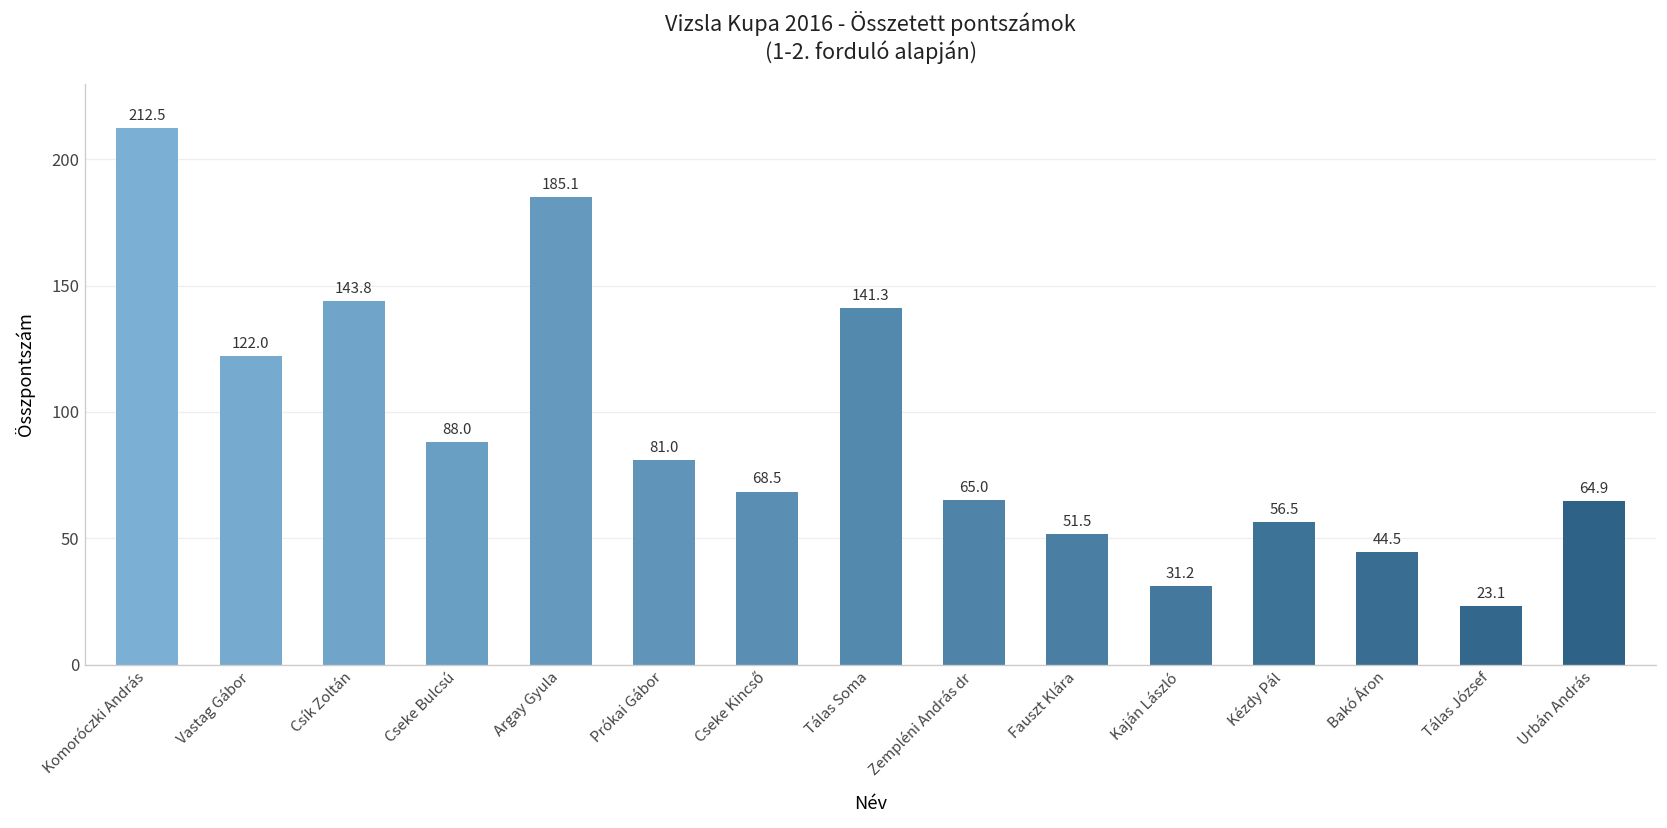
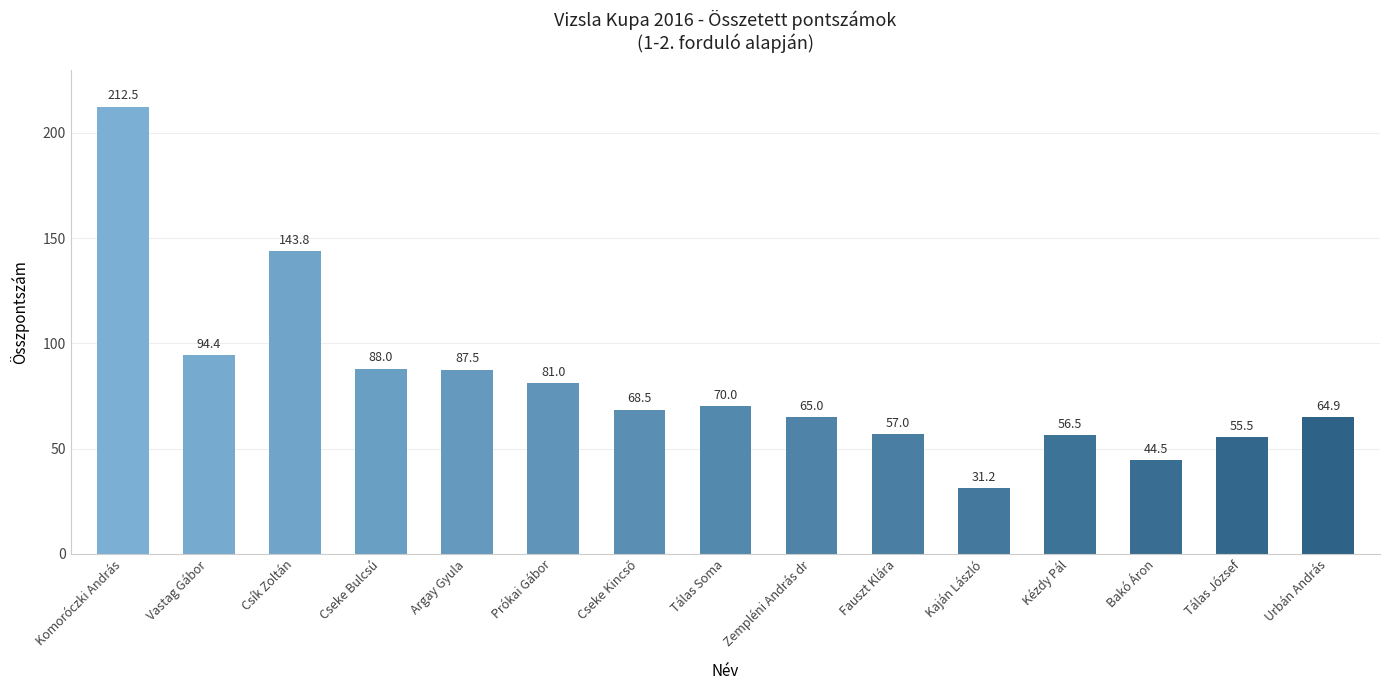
  {
    "Komoróczki András": 212.5,
-   "Vastag Gábor": 122.0,
+   "Vastag Gábor": 94.4,
    "Csík Zoltán": 143.8,
    "Cseke Bulcsú": 88.0,
-   "Argay Gyula": 185.1,
+   "Argay Gyula": 87.5,
    "Prókai Gábor": 81.0,
    "Cseke Kincső": 68.5,
-   "Tálas Soma": 141.3,
+   "Tálas Soma": 70.0,
    "Zempléni András dr": 65.0,
-   "Fauszt Klára": 51.5,
+   "Fauszt Klára": 57.0,
    "Kaján László": 31.2,
    "Kézdy Pál": 56.5,
    "Bakó Áron": 44.5,
-   "Tálas József": 23.1,
+   "Tálas József": 55.5,
    "Urbán András": 64.9
  }
